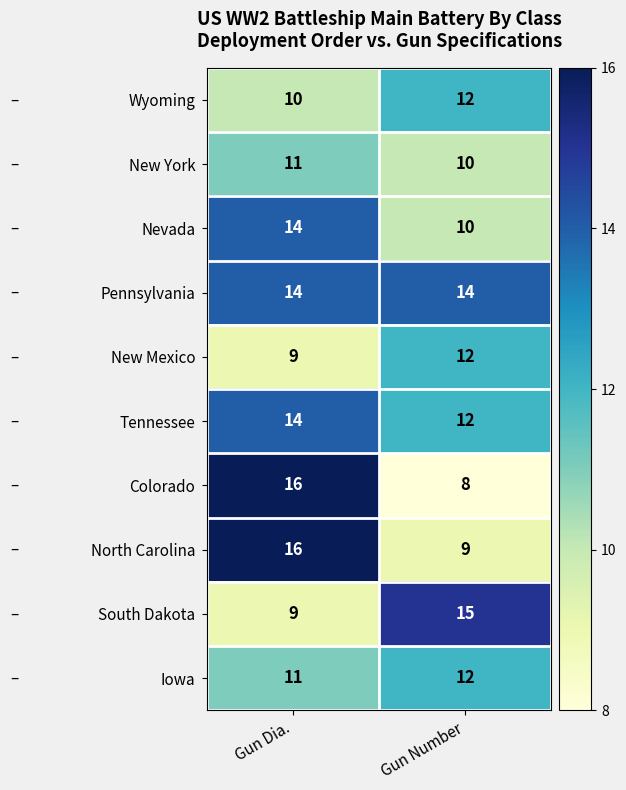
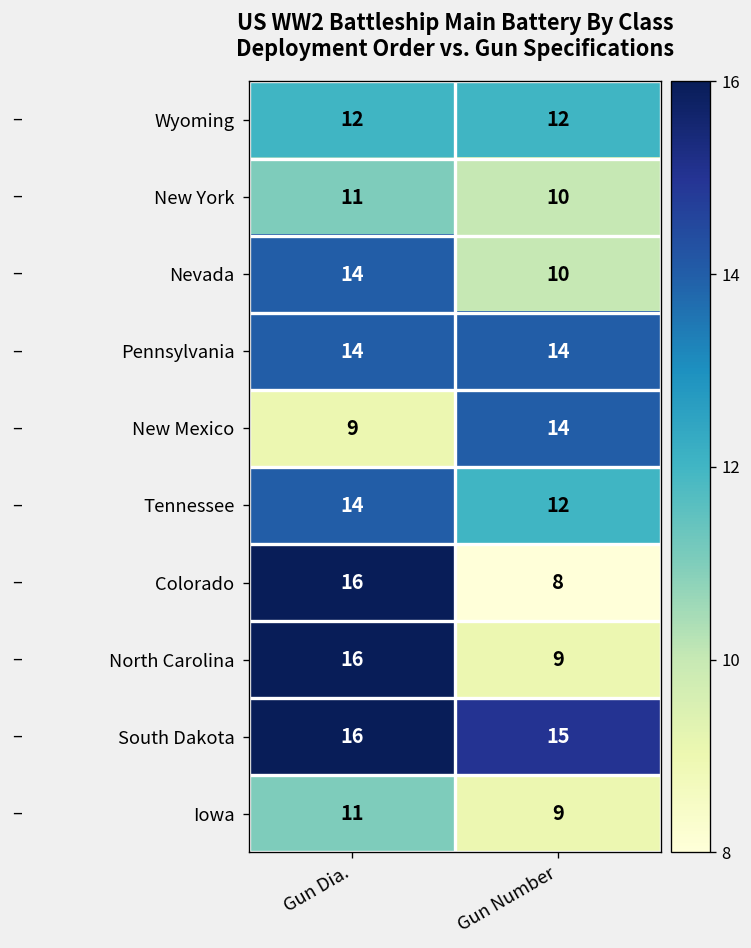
  {
    "Wyoming": {
-     "Gun Dia.": 10,
+     "Gun Dia.": 12,
      "Gun Number": 12
    },
    "New York": {
      "Gun Dia.": 11,
      "Gun Number": 10
    },
    "Nevada": {
      "Gun Dia.": 14,
      "Gun Number": 10
    },
    "Pennsylvania": {
      "Gun Dia.": 14,
      "Gun Number": 14
    },
    "New Mexico": {
      "Gun Dia.": 9,
-     "Gun Number": 12
+     "Gun Number": 14
    },
    "Tennessee": {
      "Gun Dia.": 14,
      "Gun Number": 12
    },
    "Colorado": {
      "Gun Dia.": 16,
      "Gun Number": 8
    },
    "North Carolina": {
      "Gun Dia.": 16,
      "Gun Number": 9
    },
    "South Dakota": {
-     "Gun Dia.": 9,
+     "Gun Dia.": 16,
      "Gun Number": 15
    },
    "Iowa": {
      "Gun Dia.": 11,
-     "Gun Number": 12
+     "Gun Number": 9
    }
  }
